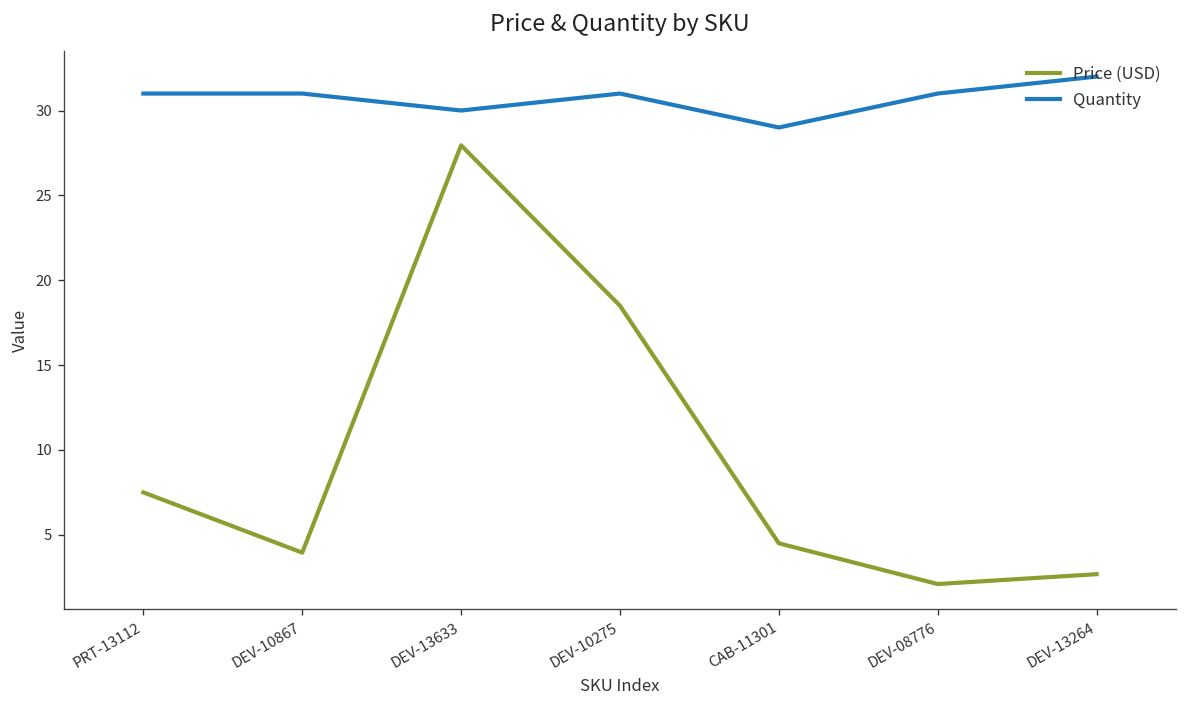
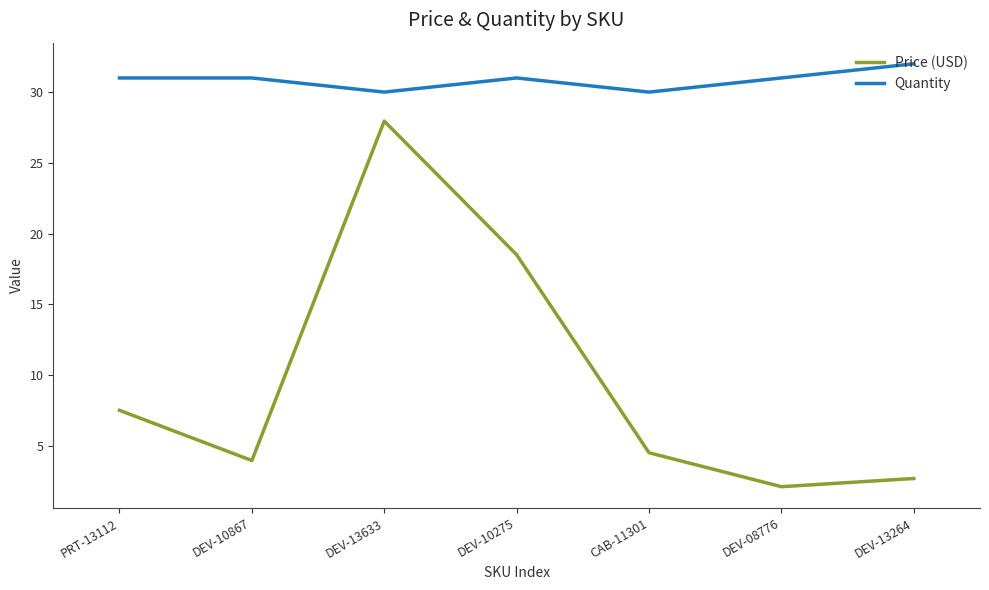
  {
    "Price (USD)": {
      "PRT-13112": 7.5,
      "DEV-10867": 4,
      "DEV-13633": 28,
      "DEV-10275": 18.5,
      "CAB-11301": 4.5,
      "DEV-08776": 2,
      "DEV-13264": 2.7
    },
    "Quantity": {
      "PRT-13112": 31,
      "DEV-10867": 31,
      "DEV-13633": 30,
      "DEV-10275": 31,
-     "CAB-11301": 29,
+     "CAB-11301": 30,
      "DEV-08776": 31,
      "DEV-13264": 32
    }
  }
